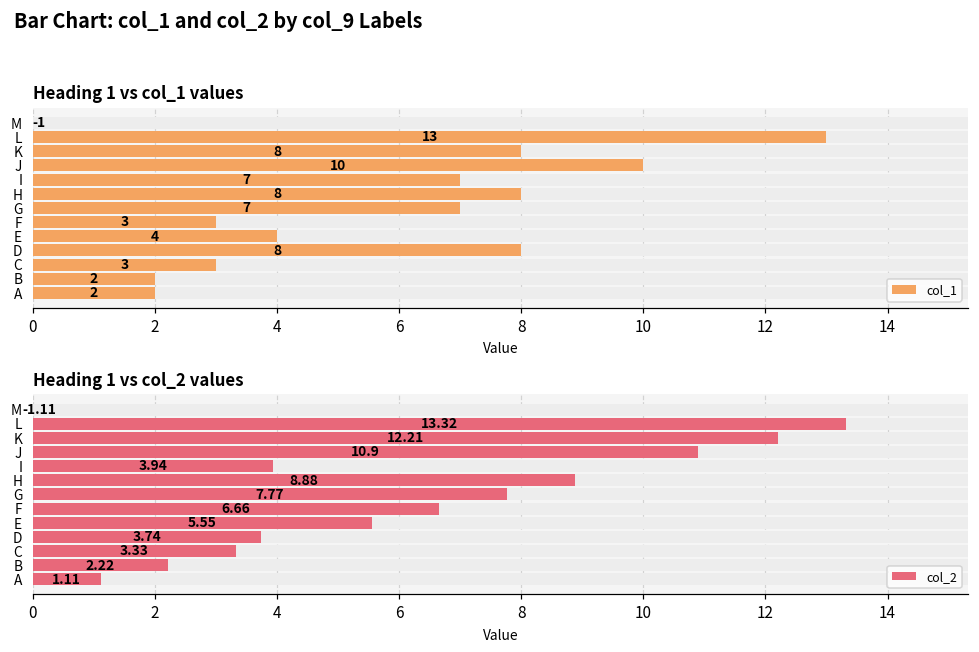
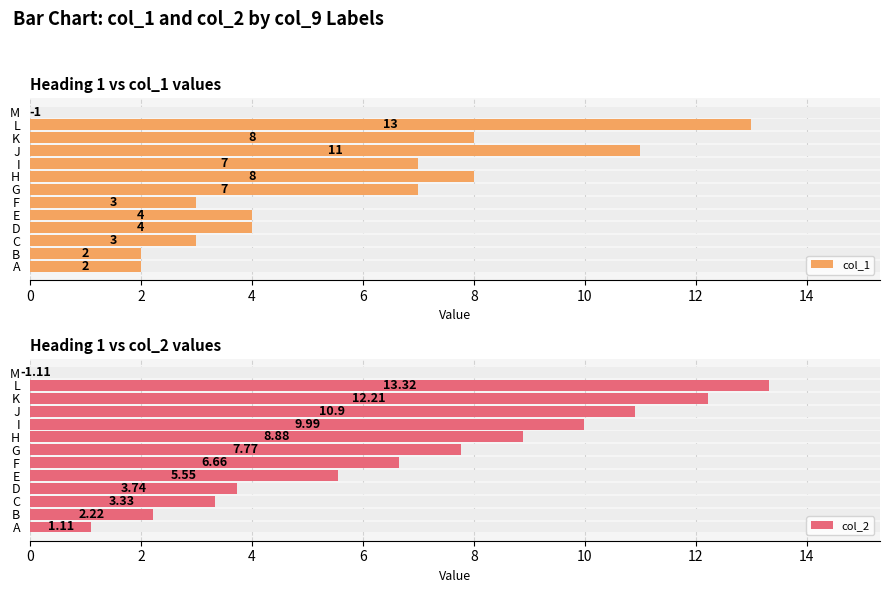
  {
    "Heading 1 vs col_1 values": {
      "col_1": {
-       "J": 10,
-       "D": 8
+       "J": 11,
+       "D": 4
      }
    },
    "Heading 1 vs col_2 values": {
      "col_2": {
-       "I": 3.94
+       "I": 9.99
      }
    }
  }
